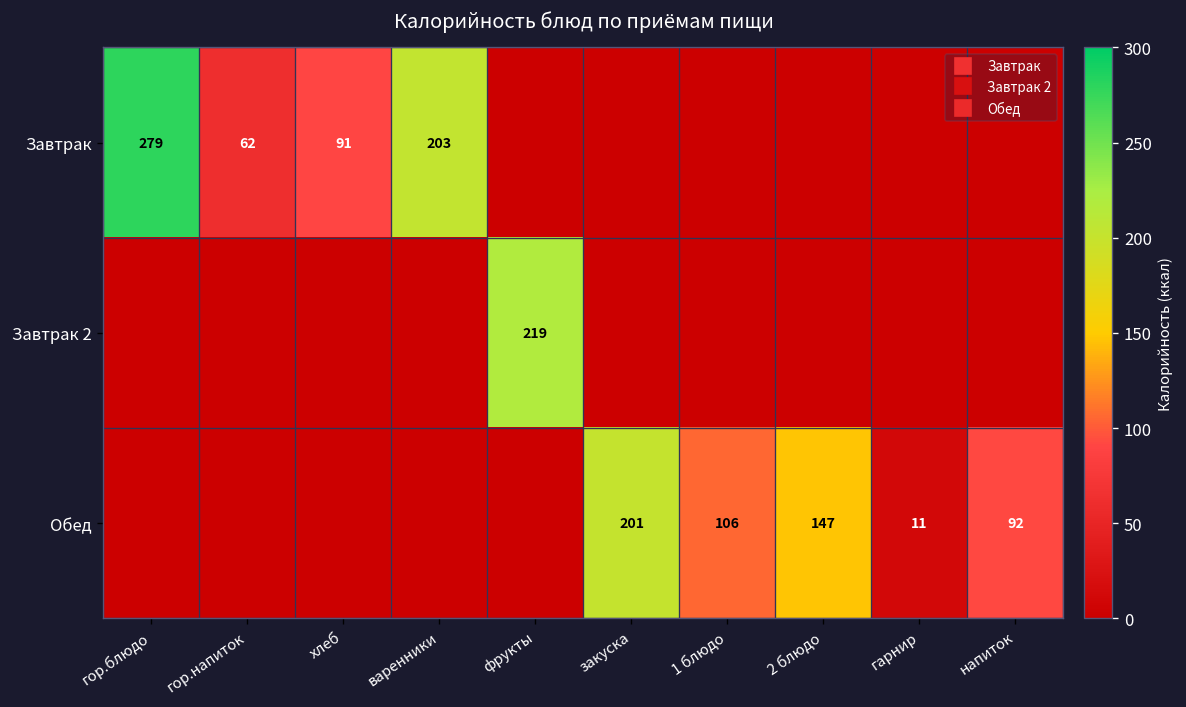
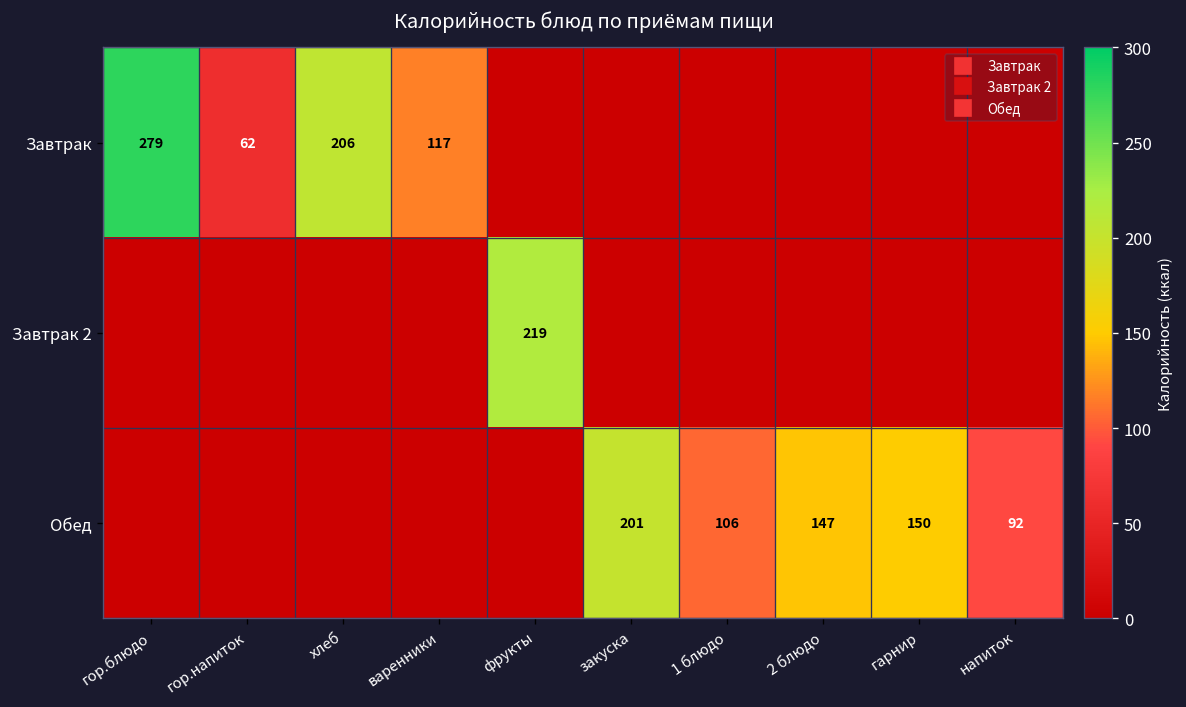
  {
    "Завтрак": {
      "гор.блюдо": 279,
      "гор.напиток": 62,
-     "хлеб": 91,
-     "варенники": 203
+     "хлеб": 206,
+     "варенники": 117
    },
    "Завтрак 2": {
      "фрукты": 219
    },
    "Обед": {
      "закуска": 201,
      "1 блюдо": 106,
      "2 блюдо": 147,
-     "гарнир": 11,
+     "гарнир": 150,
      "напиток": 92
    }
  }
